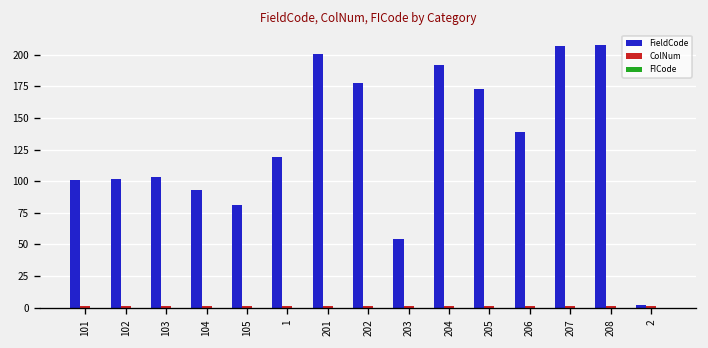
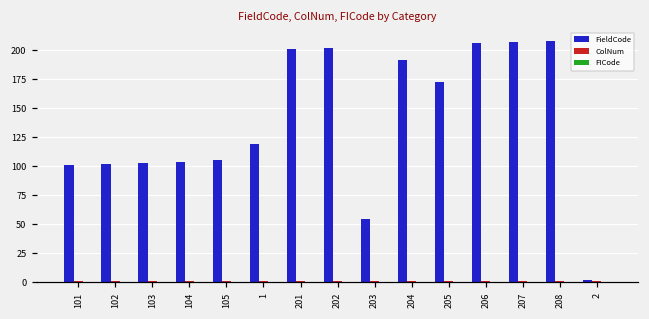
  {
    "FieldCode": {
      "101": 101,
      "102": 102,
      "103": 103,
-     "104": 93,
-     "105": 81,
+     "104": 104,
+     "105": 105,
      "1": 119,
      "201": 201,
-     "202": 178,
+     "202": 202,
      "203": 54,
      "204": 192,
      "205": 173,
-     "206": 139,
+     "206": 206,
      "207": 207,
      "208": 208
    },
    "FICode": {
      "101": 0,
      "102": 0,
      "103": 0,
      "104": 0,
      "105": 0,
      "1": 0,
      "201": 0,
      "202": 0,
      "203": 0,
      "204": 0,
      "205": 0,
      "206": 0,
      "207": 0,
      "208": 0,
      "2": 0
    }
  }
